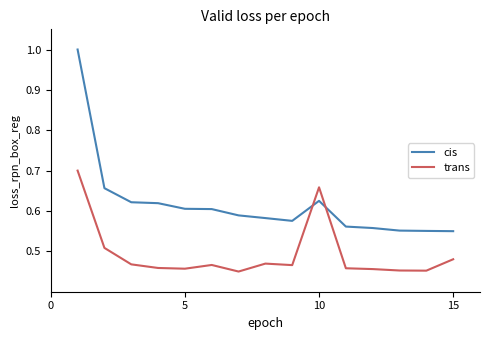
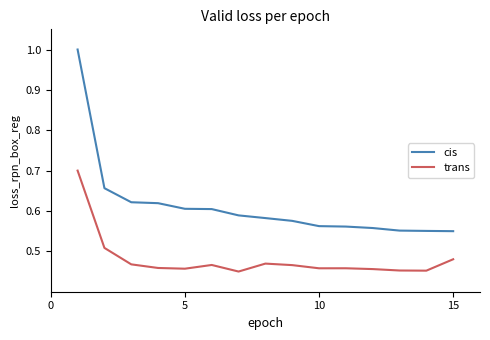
  {
    "cis": {
      "5": 0.61,
-     "10": 0.63,
+     "10": 0.56,
      "15": 0.55
    },
    "trans": {
      "5": 0.46,
-     "10": 0.66,
+     "10": 0.46,
      "15": 0.48
    }
  }
